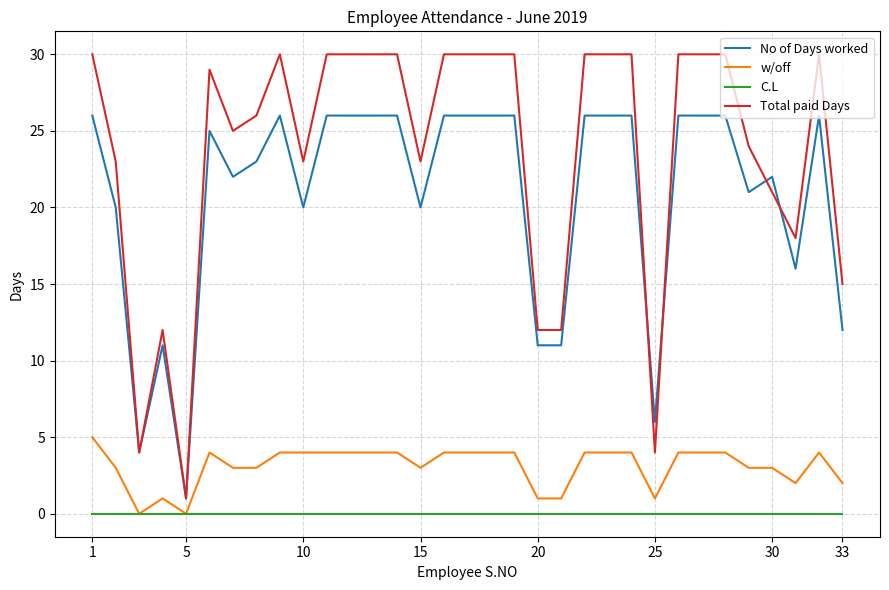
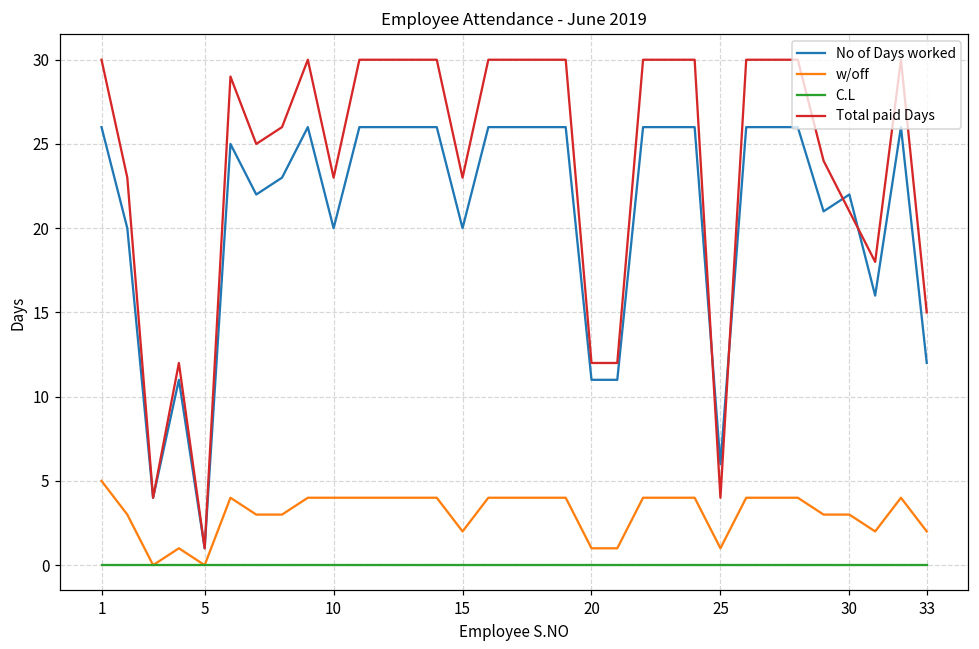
  {
    "No of Days worked": {
      "1": 26,
      "10": 20,
      "15": 20,
      "20": 11,
      "25": 6,
      "30": 22,
      "33": 12
    },
    "w/off": {
      "1": 5,
      "10": 4,
-     "15": 3,
+     "15": 2,
      "20": 1,
      "25": 1,
      "30": 3,
      "33": 2
    },
    "C.L": {
      "1": 0,
      "10": 0,
      "15": 0,
      "20": 0,
      "25": 0,
      "30": 0,
      "33": 0
    },
    "Total paid Days": {
      "1": 30,
      "10": 23,
      "15": 23,
      "20": 12,
      "25": 4,
      "30": 21,
      "33": 15
    }
  }
